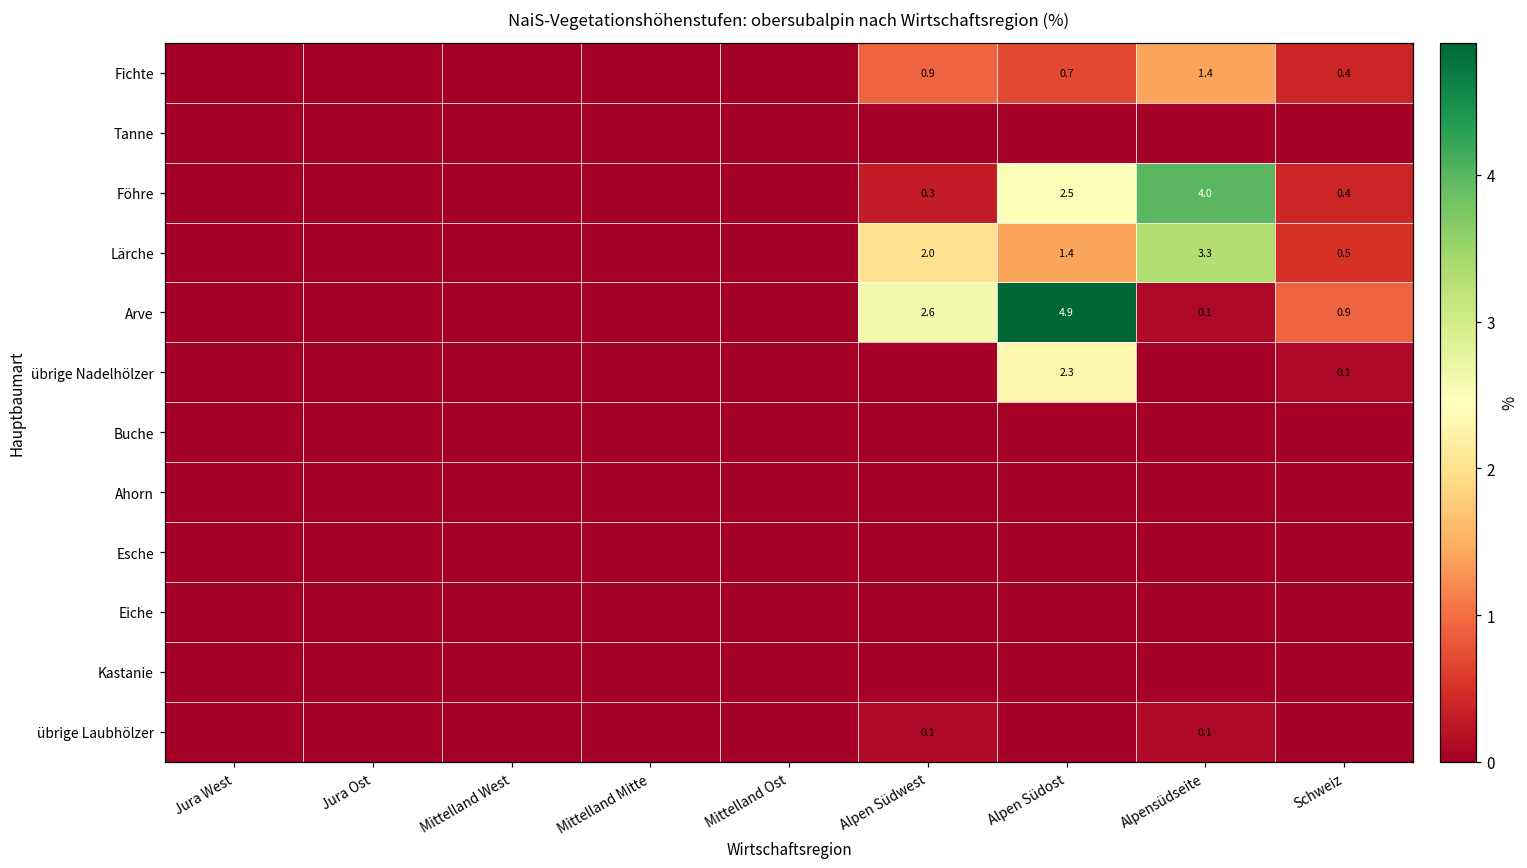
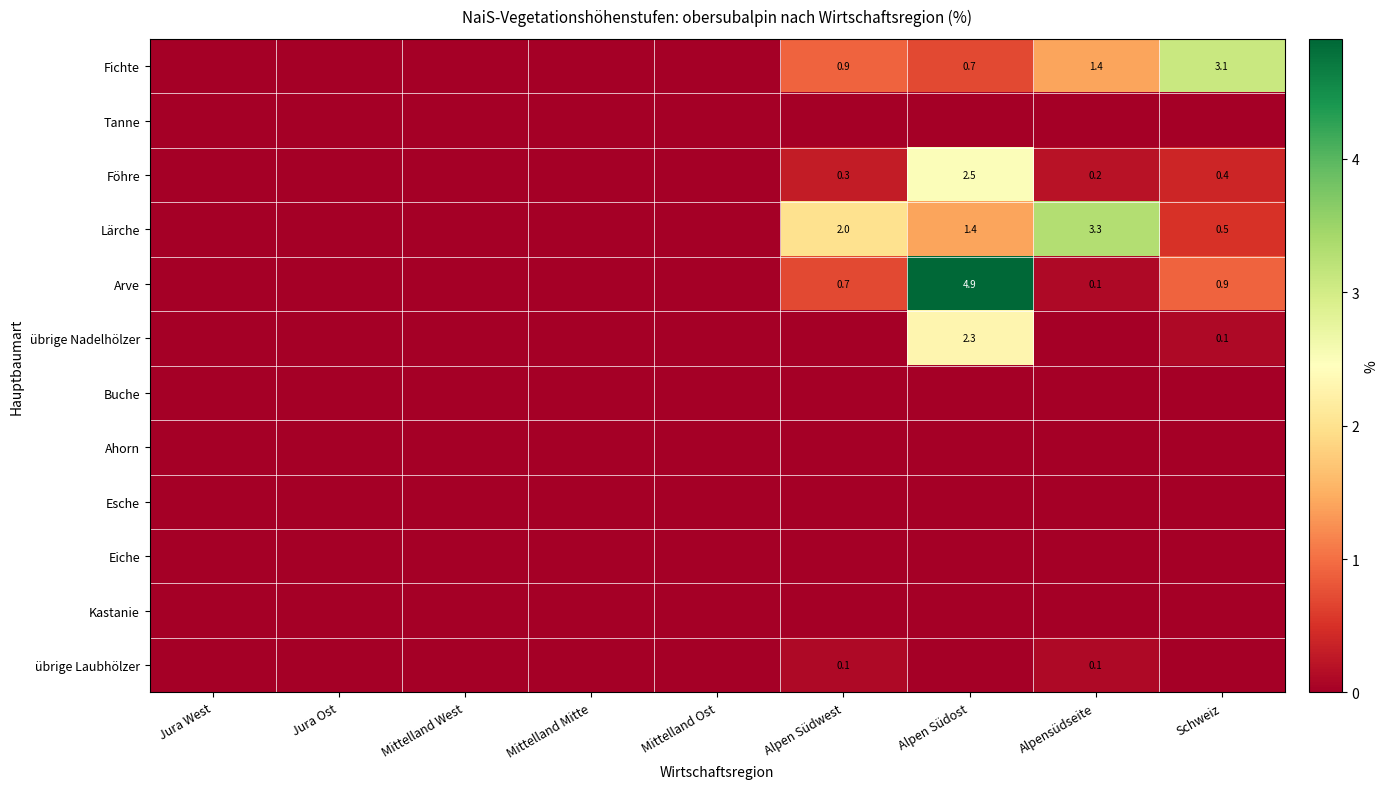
  {
    "Fichte": {
      "Alpen Südwest": 0.9,
      "Alpen Südost": 0.7,
      "Alpensüdseite": 1.4,
-     "Schweiz": 0.4
+     "Schweiz": 3.1
    },
    "Föhre": {
      "Alpen Südwest": 0.3,
      "Alpen Südost": 2.5,
-     "Alpensüdseite": 4.0,
+     "Alpensüdseite": 0.2,
      "Schweiz": 0.4
    },
    "Lärche": {
      "Alpen Südwest": 2.0,
      "Alpen Südost": 1.4,
      "Alpensüdseite": 3.3,
      "Schweiz": 0.5
    },
    "Arve": {
-     "Alpen Südwest": 2.6,
+     "Alpen Südwest": 0.7,
      "Alpen Südost": 4.9,
      "Alpensüdseite": 0.1,
      "Schweiz": 0.9
    },
    "übrige Nadelhölzer": {
      "Alpen Südost": 2.3,
      "Schweiz": 0.1
    },
    "übrige Laubhölzer": {
      "Alpen Südwest": 0.1,
      "Alpensüdseite": 0.1
    }
  }
